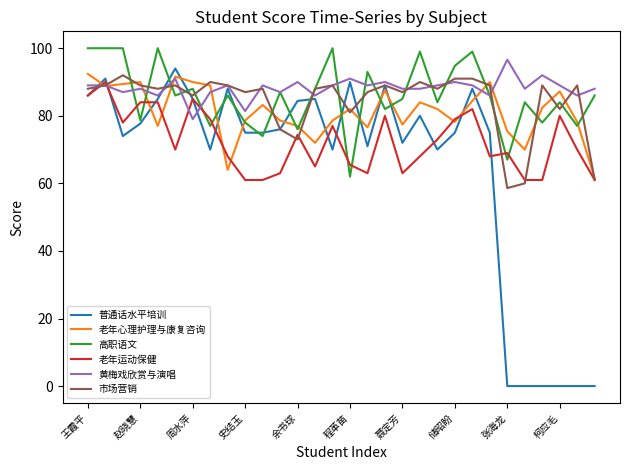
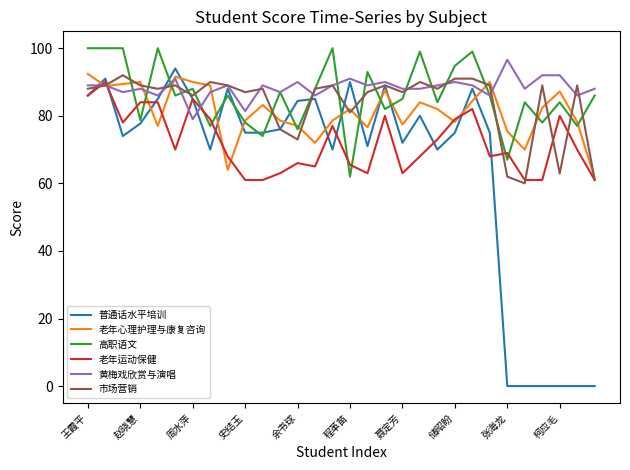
  {
    "普通话水平培训": {
      "赵晓慧": 78,
      "史结玉": 75,
      "余书球": 84,
      "程革苗": 90,
      "聂定芳": 72,
      "储昭盼": 75,
      "张海龙": 0,
      "柯应毛": 0
    },
    "老年心理护理与康复咨询": {
      "王霞平": 92,
      "赵晓慧": 90,
      "周水萍": 90,
      "余书球": 77,
      "程革苗": 82,
      "聂定芳": 77,
      "储昭盼": 78,
      "张海龙": 75,
      "柯应毛": 87
    },
    "高职语文": {
      "王霞平": 100,
      "赵晓慧": 79,
      "周水萍": 88,
      "余书球": 76,
      "程革苗": 62,
      "聂定芳": 85,
      "储昭盼": 95,
      "张海龙": 67,
      "柯应毛": 84
    },
    "老年运动保健": {
      "赵晓慧": 84,
      "史结玉": 61,
-     "余书球": 74,
+     "余书球": 66,
      "程革苗": 66,
      "聂定芳": 63,
      "储昭盼": 79,
      "张海龙": 69,
      "柯应毛": 80
    },
    "黄梅戏欣赏与演唱": {
      "王霞平": 89,
      "赵晓慧": 88,
      "周水萍": 79,
      "史结玉": 81,
      "余书球": 90,
      "程革苗": 91,
      "聂定芳": 88,
      "储昭盼": 90,
      "张海龙": 97,
-     "柯应毛": 89
+     "柯应毛": 92
    },
    "市场营销": {
      "王霞平": 88,
      "赵晓慧": 89,
      "周水萍": 86,
      "史结玉": 87,
      "余书球": 73,
      "程革苗": 81,
      "聂定芳": 87,
      "储昭盼": 91,
-     "张海龙": 59,
-     "柯应毛": 82
+     "张海龙": 62,
+     "柯应毛": 63
    }
  }
